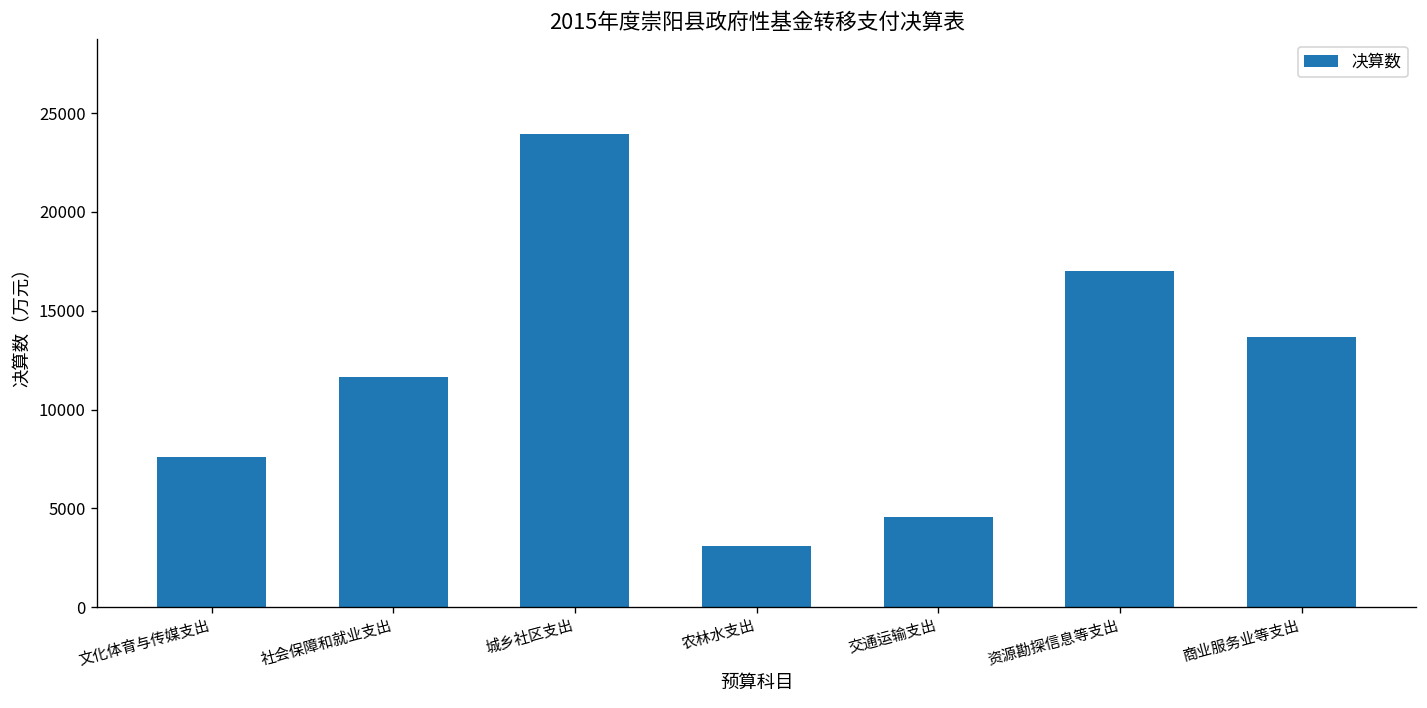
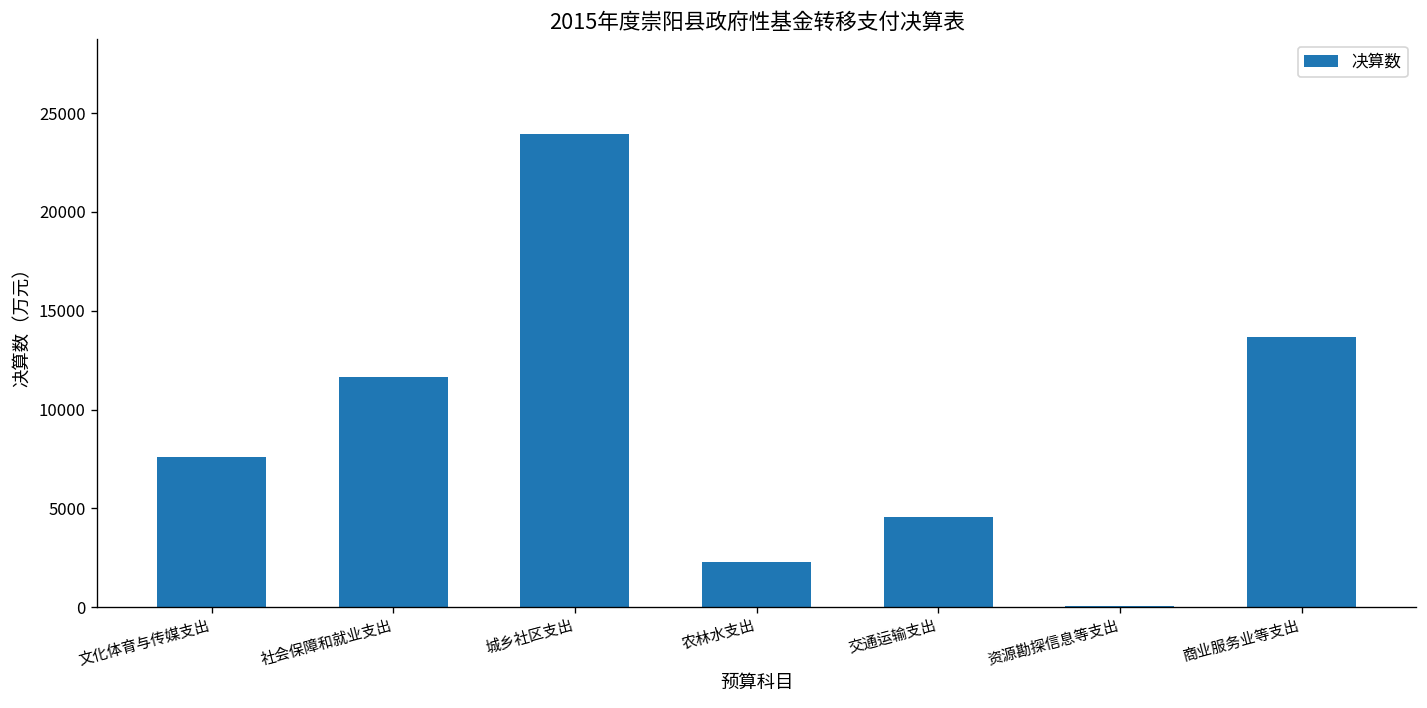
  {
    "文化体育与传媒支出": 7600,
    "社会保障和就业支出": 11700,
    "城乡社区支出": 24000,
-   "农林水支出": 3100,
+   "农林水支出": 2300,
    "交通运输支出": 4600,
-   "资源勘探信息等支出": 17000,
+   "资源勘探信息等支出": 100,
    "商业服务业等支出": 13700
  }
